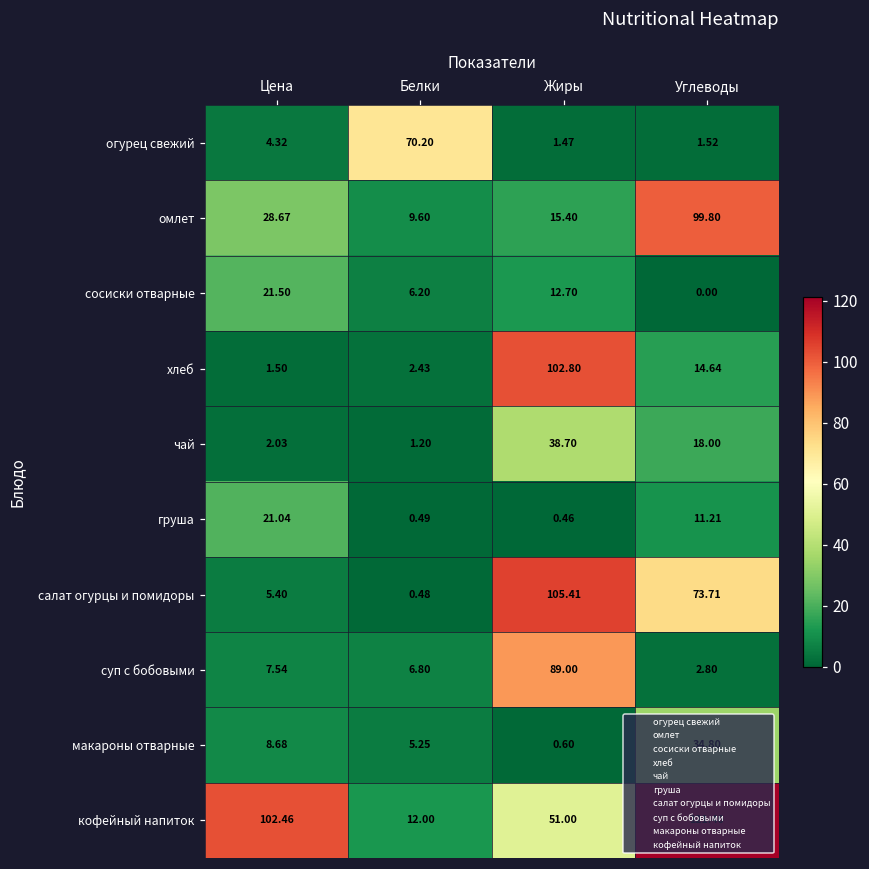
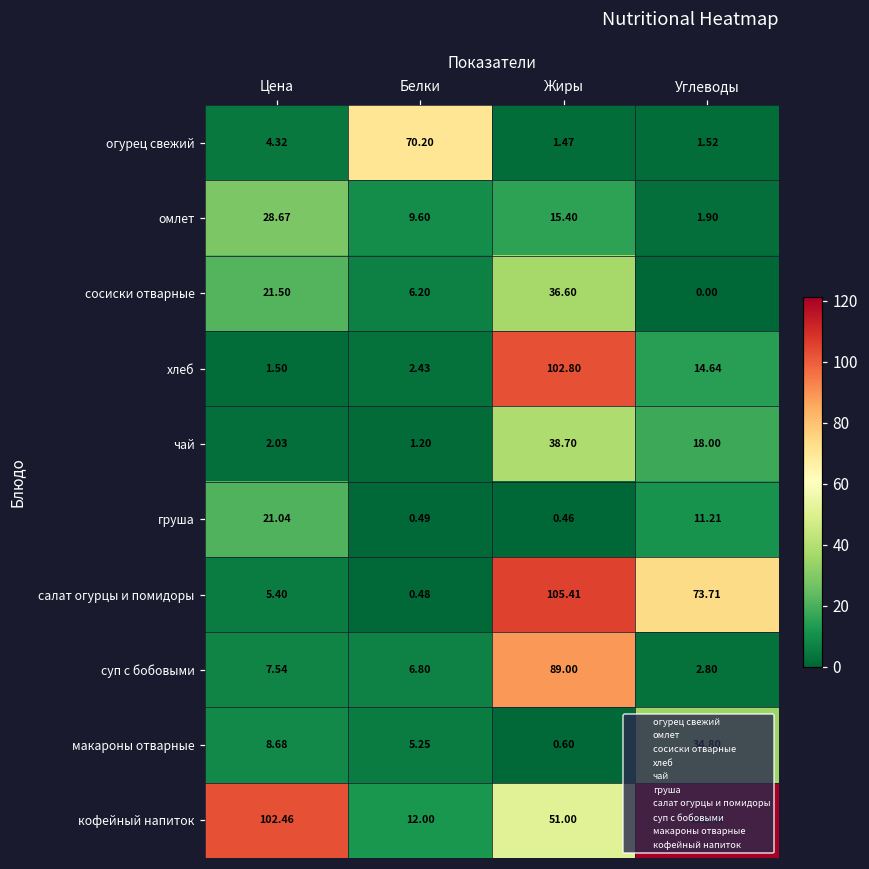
  {
    "огурец свежий": {
      "Цена": 4.32,
      "Белки": 70.20,
      "Жиры": 1.47,
      "Углеводы": 1.52
    },
    "омлет": {
      "Цена": 28.67,
      "Белки": 9.60,
      "Жиры": 15.40,
-     "Углеводы": 99.80
+     "Углеводы": 1.90
    },
    "сосиски отварные": {
      "Цена": 21.50,
      "Белки": 6.20,
-     "Жиры": 12.70,
+     "Жиры": 36.60,
      "Углеводы": 0.00
    },
    "хлеб": {
      "Цена": 1.50,
      "Белки": 2.43,
      "Жиры": 102.80,
      "Углеводы": 14.64
    },
    "чай": {
      "Цена": 2.03,
      "Белки": 1.20,
      "Жиры": 38.70,
      "Углеводы": 18.00
    },
    "груша": {
      "Цена": 21.04,
      "Белки": 0.49,
      "Жиры": 0.46,
      "Углеводы": 11.21
    },
    "салат огурцы и помидоры": {
      "Цена": 5.40,
      "Белки": 0.48,
      "Жиры": 105.41,
      "Углеводы": 73.71
    },
    "суп с бобовыми": {
      "Цена": 7.54,
      "Белки": 6.80,
      "Жиры": 89.00,
      "Углеводы": 2.80
    },
    "макароны отварные": {
      "Цена": 8.68,
      "Белки": 5.25,
      "Жиры": 0.60
    },
    "кофейный напиток": {
      "Цена": 102.46,
      "Белки": 12.00,
      "Жиры": 51.00
    }
  }
